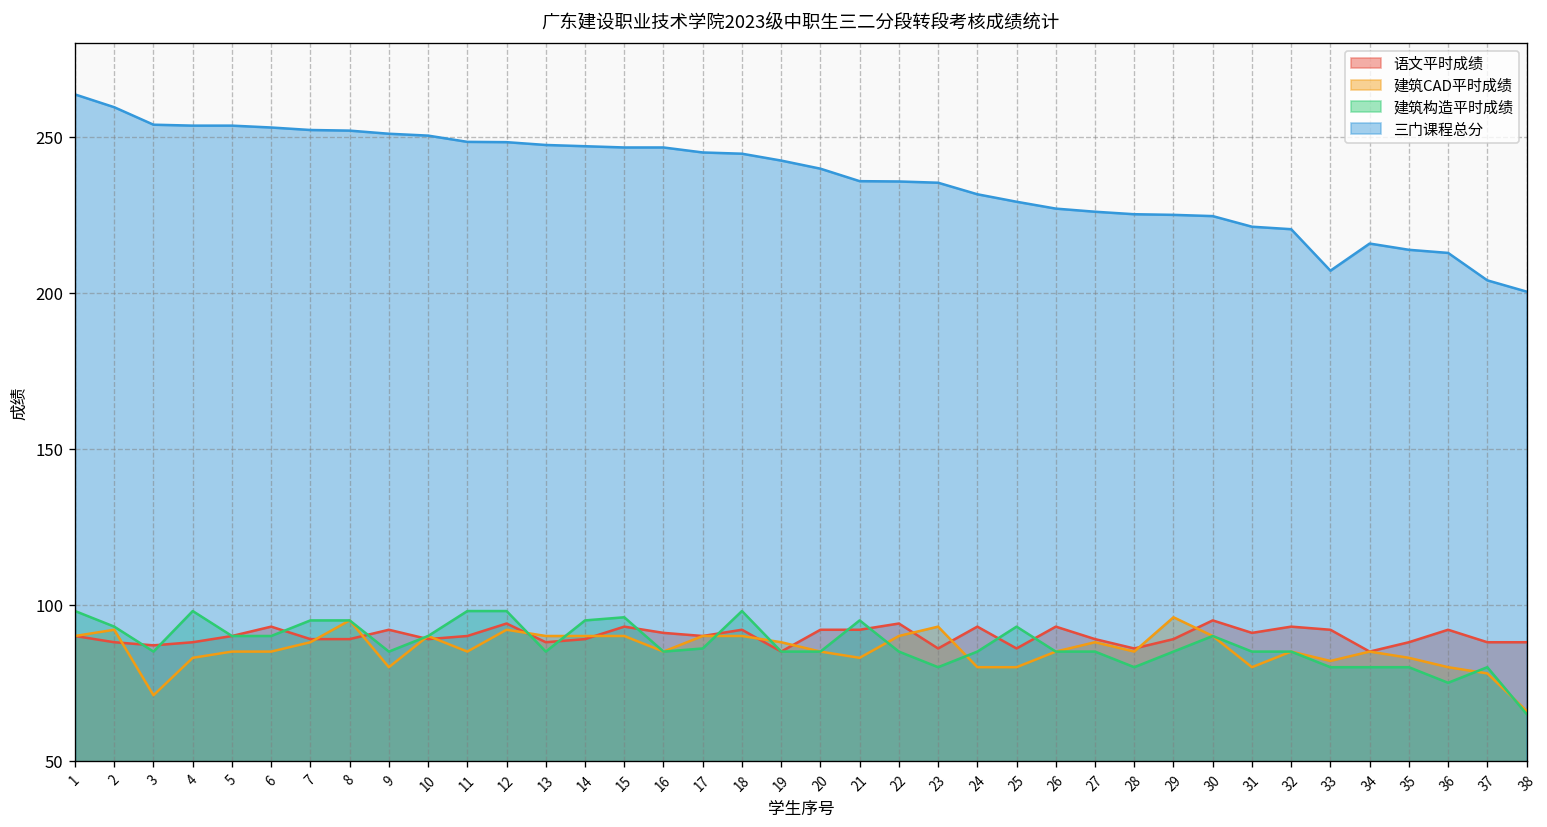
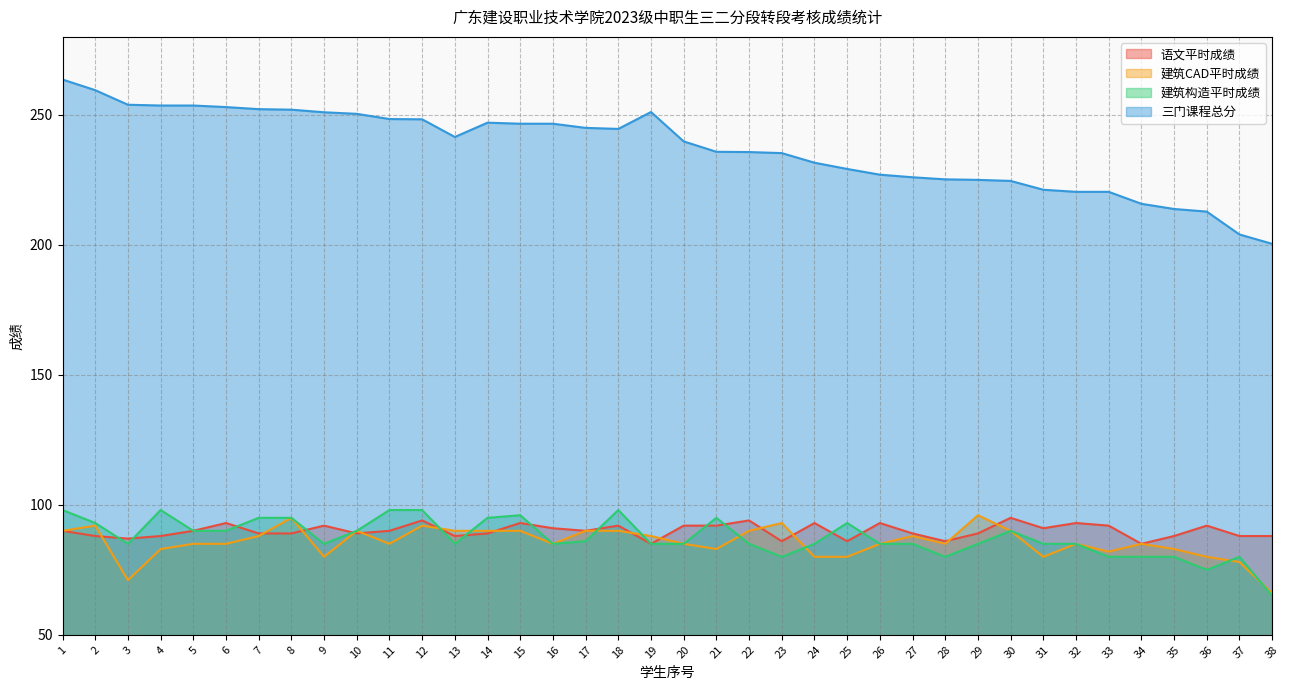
  {
    "语文平时成绩": {
      "2": 88,
      "3": 87,
      "4": 88,
      "6": 93,
      "7": 89,
      "8": 89,
      "9": 92,
      "10": 89,
      "11": 90,
      "12": 94,
      "13": 88,
      "14": 89,
      "15": 93,
      "16": 91,
      "18": 92,
      "20": 92,
      "21": 92,
      "22": 94,
      "23": 86,
      "24": 93,
      "25": 86,
      "26": 93,
      "27": 89,
      "28": 86,
      "29": 89,
      "30": 95,
      "31": 91,
      "32": 93,
      "33": 92,
      "35": 88,
      "36": 92,
      "37": 88,
      "38": 88
    },
    "建筑CAD平时成绩": {
      "2": 92,
      "3": 71,
      "4": 83,
      "5": 85,
      "6": 85,
      "7": 88,
      "9": 80,
      "11": 85,
      "12": 92,
      "13": 90,
      "14": 90,
      "15": 90,
      "18": 90,
      "19": 88,
      "21": 83,
      "22": 90,
      "23": 93,
      "24": 80,
      "25": 80,
      "27": 88,
      "28": 85,
      "29": 96,
      "31": 80,
      "33": 82,
      "35": 83,
      "36": 80,
      "37": 78,
      "38": 66
    },
    "建筑构造平时成绩": {
      "1": 98,
      "2": 93,
      "3": 85,
      "4": 98,
      "6": 90,
      "7": 95,
      "9": 85,
      "11": 98,
      "12": 98,
      "13": 85,
      "14": 95,
      "15": 96,
      "17": 86,
      "18": 98,
      "21": 95,
      "22": 85,
      "23": 80,
      "24": 85,
      "25": 93,
      "27": 85,
      "28": 80,
      "29": 85,
      "31": 85,
      "33": 80,
      "34": 80,
      "35": 80,
      "36": 75,
      "37": 80,
      "38": 65
    },
    "三门课程总分": {
      "1": 264,
      "2": 260,
      "3": 254,
      "4": 254,
      "5": 254,
      "6": 253,
      "7": 252,
      "8": 252,
      "9": 251,
      "10": 250,
      "11": 248,
      "12": 248,
-     "13": 247,
+     "13": 242,
      "14": 247,
      "15": 247,
      "16": 247,
      "17": 245,
      "18": 245,
-     "19": 242,
+     "19": 251,
      "20": 240,
      "21": 236,
      "22": 236,
      "23": 235,
      "24": 232,
      "25": 229,
      "26": 227,
      "27": 226,
      "28": 225,
      "29": 225,
      "30": 225,
      "31": 221,
      "32": 220,
-     "33": 207,
+     "33": 220,
      "34": 216,
      "35": 214,
      "36": 213,
      "37": 204,
      "38": 200
    }
  }
